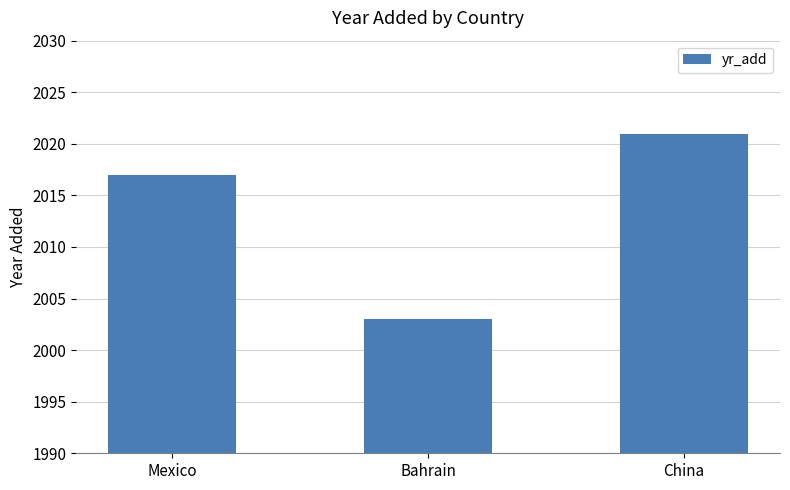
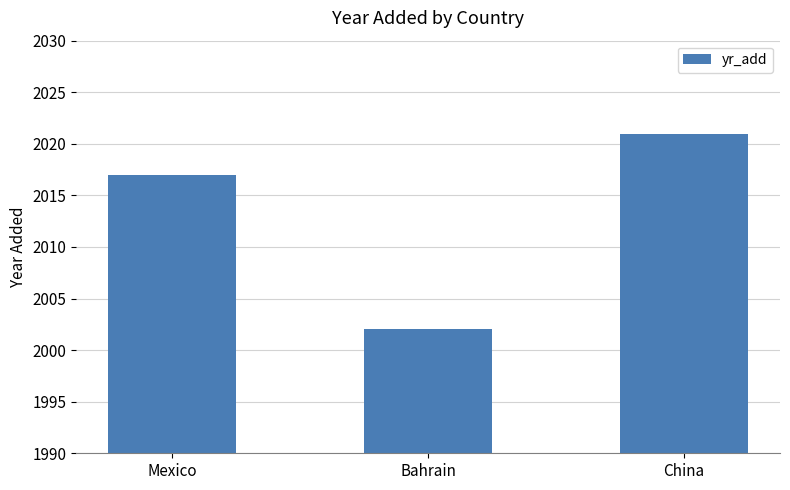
  {
    "Mexico": 2017,
-   "Bahrain": 2003,
+   "Bahrain": 2002,
    "China": 2021
  }
